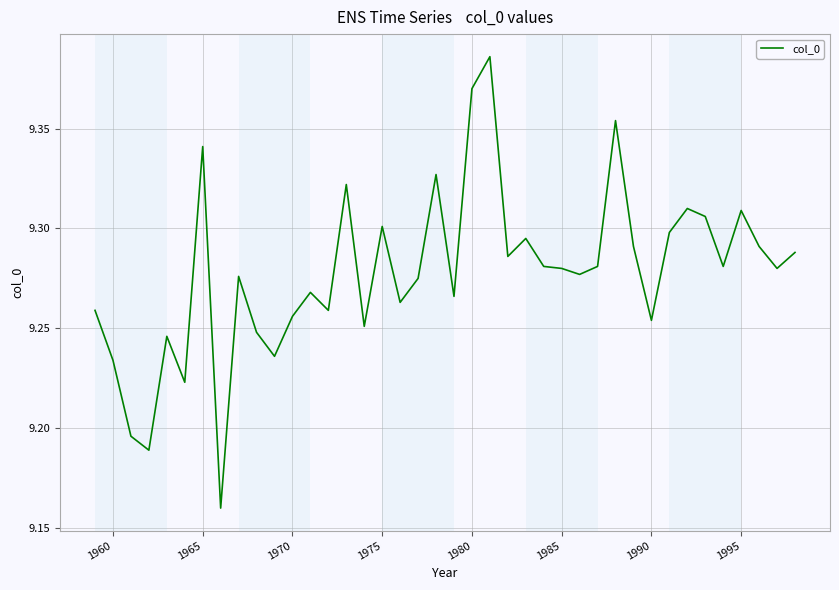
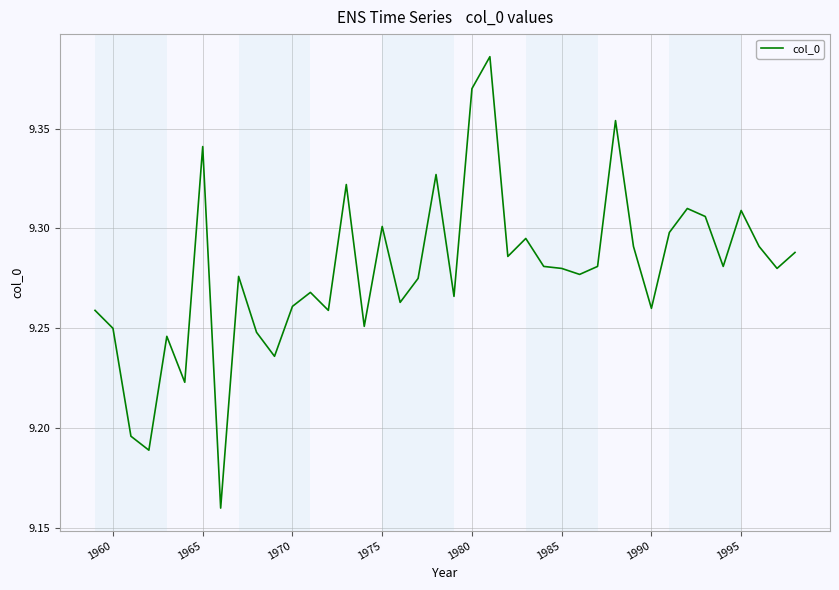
  {
-   "1960": 9.234,
+   "1960": 9.250,
    "1965": 9.341,
-   "1970": 9.256,
+   "1970": 9.261,
    "1975": 9.301,
    "1980": 9.370,
    "1985": 9.280,
-   "1990": 9.254,
+   "1990": 9.260,
    "1995": 9.309
  }
